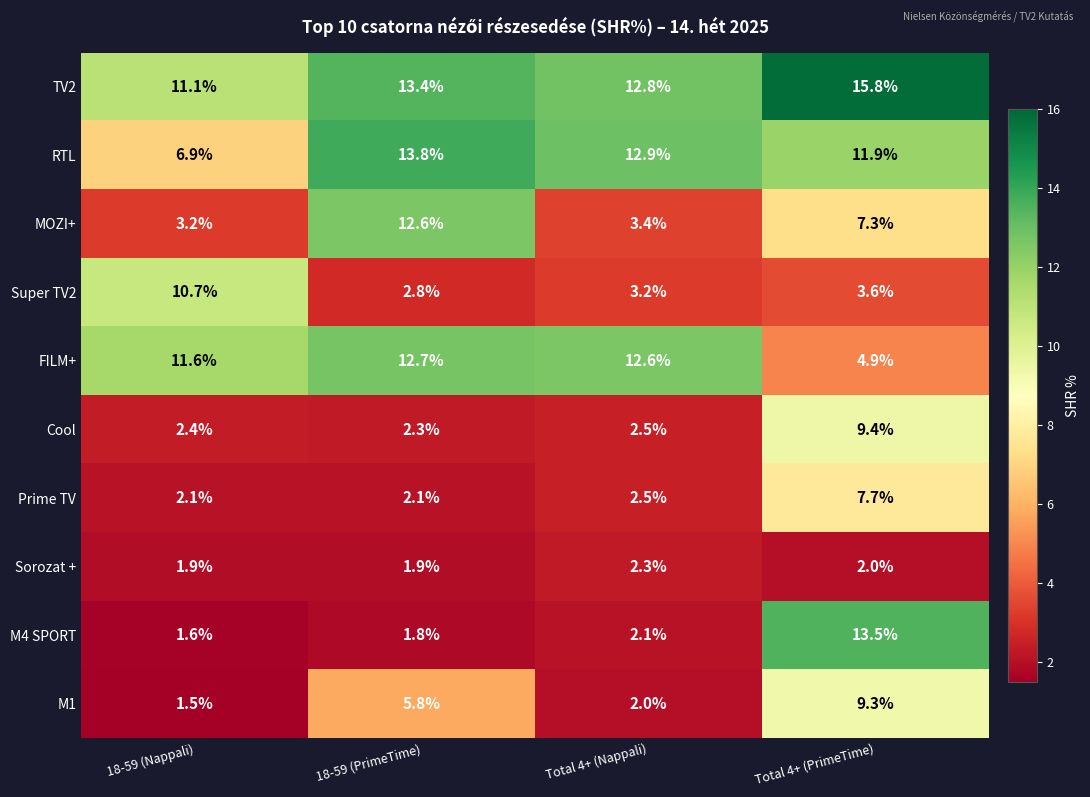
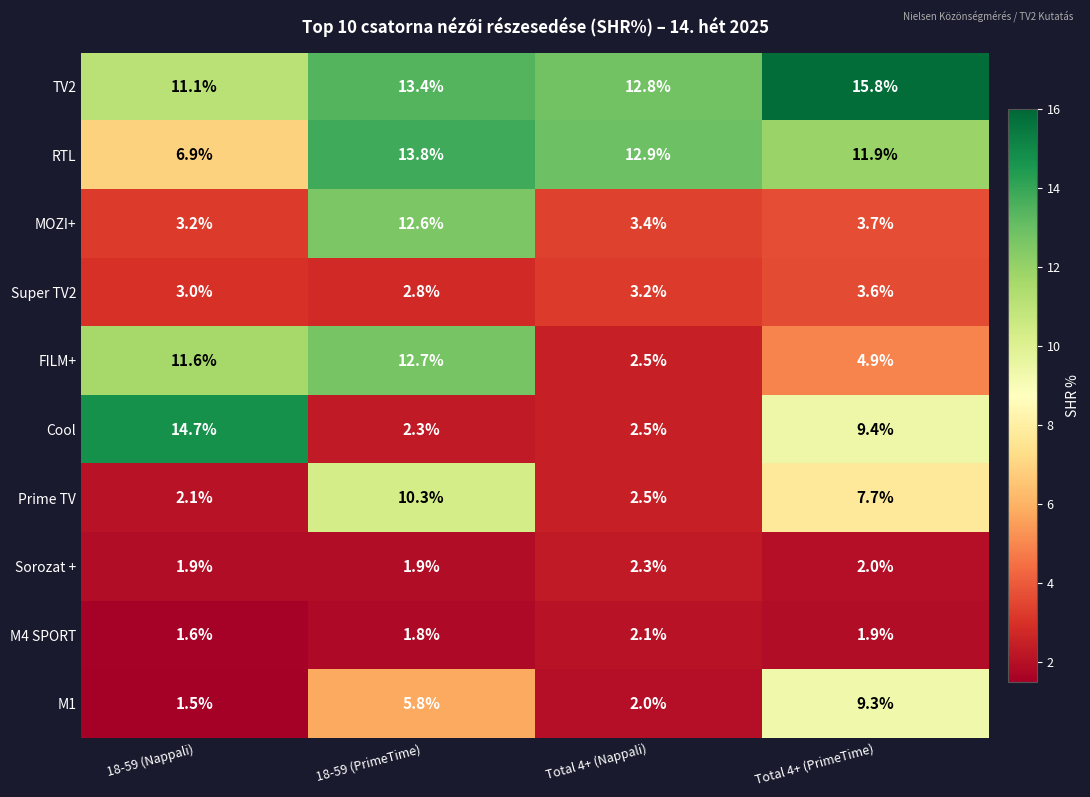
  {
    "TV2": {
      "18-59 (Nappali)": "11.1%",
      "18-59 (PrimeTime)": "13.4%",
      "Total 4+ (Nappali)": "12.8%",
      "Total 4+ (PrimeTime)": "15.8%"
    },
    "RTL": {
      "18-59 (Nappali)": "6.9%",
      "18-59 (PrimeTime)": "13.8%",
      "Total 4+ (Nappali)": "12.9%",
      "Total 4+ (PrimeTime)": "11.9%"
    },
    "MOZI+": {
      "18-59 (Nappali)": "3.2%",
      "18-59 (PrimeTime)": "12.6%",
      "Total 4+ (Nappali)": "3.4%",
-     "Total 4+ (PrimeTime)": "7.3%"
+     "Total 4+ (PrimeTime)": "3.7%"
    },
    "Super TV2": {
-     "18-59 (Nappali)": "10.7%",
+     "18-59 (Nappali)": "3.0%",
      "18-59 (PrimeTime)": "2.8%",
      "Total 4+ (Nappali)": "3.2%",
      "Total 4+ (PrimeTime)": "3.6%"
    },
    "FILM+": {
      "18-59 (Nappali)": "11.6%",
      "18-59 (PrimeTime)": "12.7%",
-     "Total 4+ (Nappali)": "12.6%",
+     "Total 4+ (Nappali)": "2.5%",
      "Total 4+ (PrimeTime)": "4.9%"
    },
    "Cool": {
-     "18-59 (Nappali)": "2.4%",
+     "18-59 (Nappali)": "14.7%",
      "18-59 (PrimeTime)": "2.3%",
      "Total 4+ (Nappali)": "2.5%",
      "Total 4+ (PrimeTime)": "9.4%"
    },
    "Prime TV": {
      "18-59 (Nappali)": "2.1%",
-     "18-59 (PrimeTime)": "2.1%",
+     "18-59 (PrimeTime)": "10.3%",
      "Total 4+ (Nappali)": "2.5%",
      "Total 4+ (PrimeTime)": "7.7%"
    },
    "Sorozat +": {
      "18-59 (Nappali)": "1.9%",
      "18-59 (PrimeTime)": "1.9%",
      "Total 4+ (Nappali)": "2.3%",
      "Total 4+ (PrimeTime)": "2.0%"
    },
    "M4 SPORT": {
      "18-59 (Nappali)": "1.6%",
      "18-59 (PrimeTime)": "1.8%",
      "Total 4+ (Nappali)": "2.1%",
-     "Total 4+ (PrimeTime)": "13.5%"
+     "Total 4+ (PrimeTime)": "1.9%"
    },
    "M1": {
      "18-59 (Nappali)": "1.5%",
      "18-59 (PrimeTime)": "5.8%",
      "Total 4+ (Nappali)": "2.0%",
      "Total 4+ (PrimeTime)": "9.3%"
    }
  }
